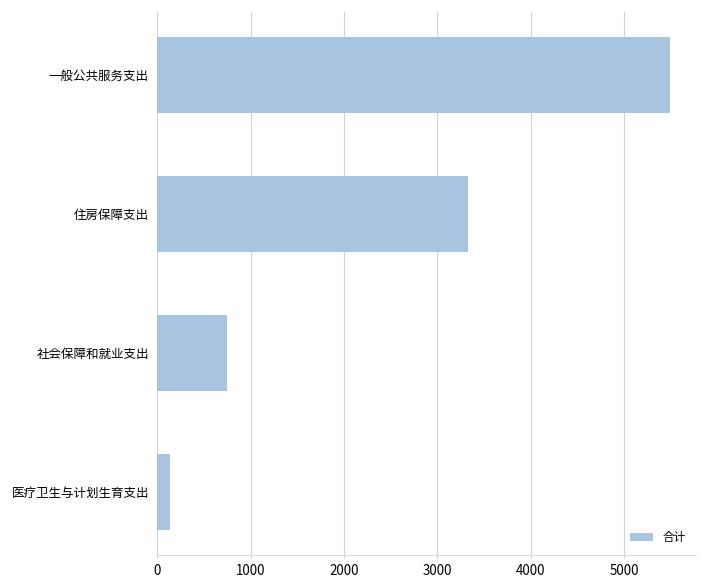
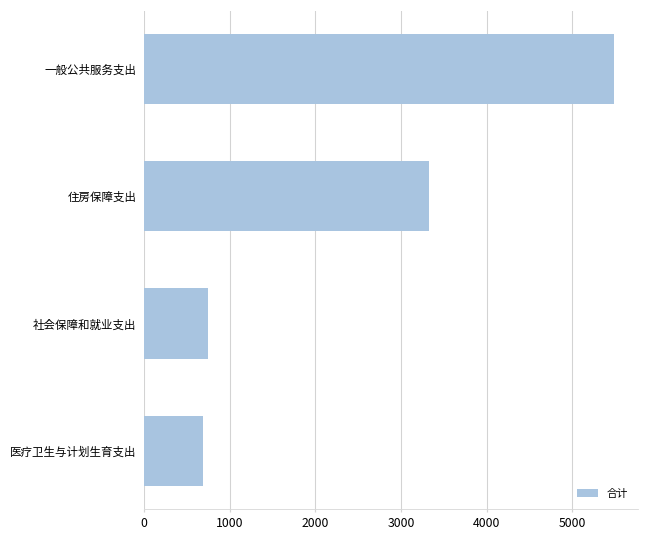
  {
    "一般公共服务支出": 5500,
    "住房保障支出": 3300,
    "社会保障和就业支出": 800,
-   "医疗卫生与计划生育支出": 100
+   "医疗卫生与计划生育支出": 700
  }
